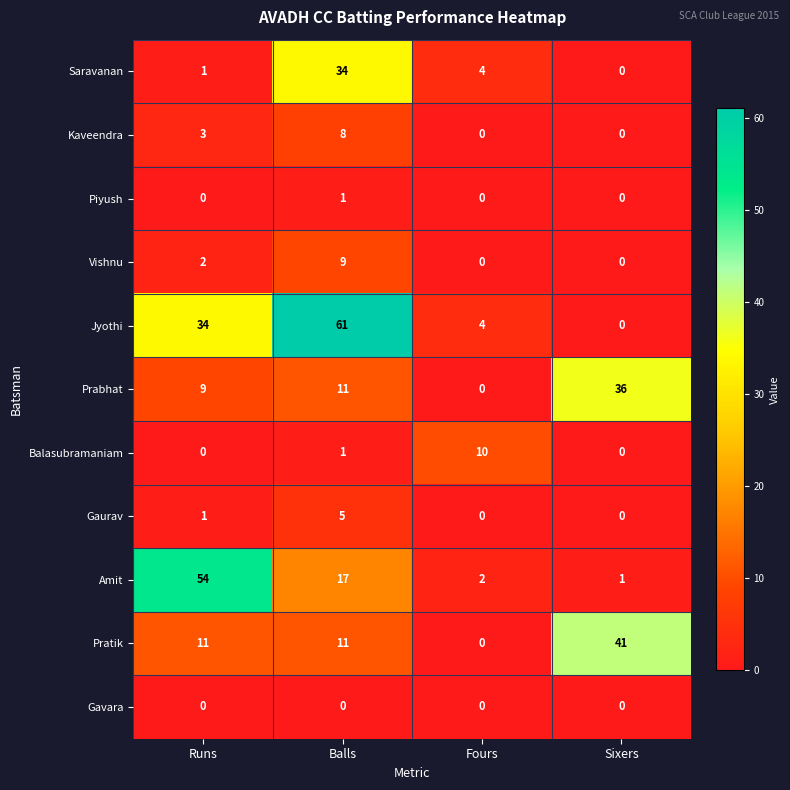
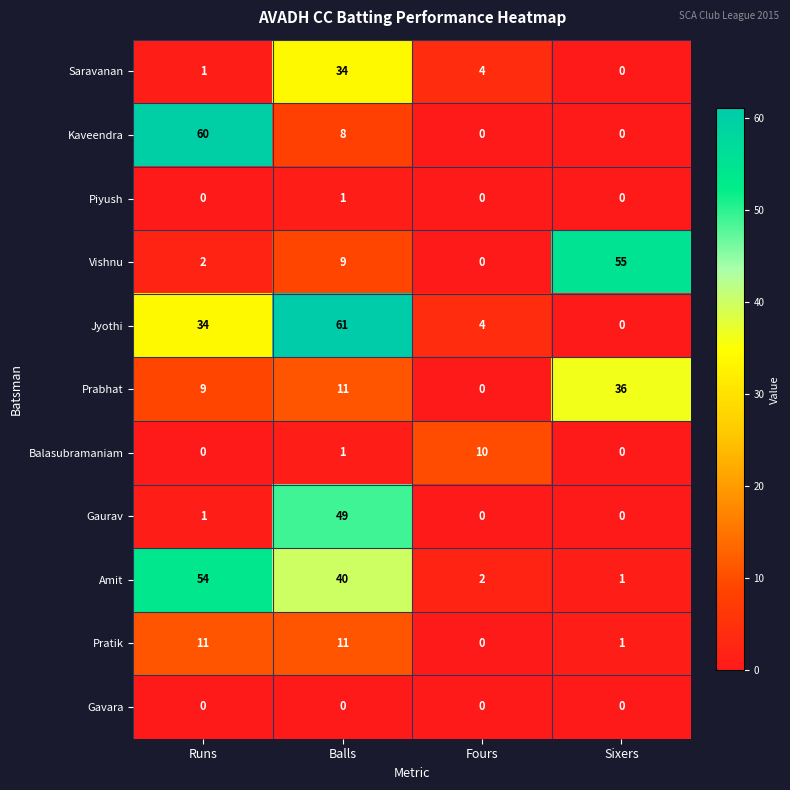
  {
    "Saravanan": {
      "Runs": 1,
      "Balls": 34,
      "Fours": 4,
      "Sixers": 0
    },
    "Kaveendra": {
-     "Runs": 3,
+     "Runs": 60,
      "Balls": 8,
      "Fours": 0,
      "Sixers": 0
    },
    "Piyush": {
      "Runs": 0,
      "Balls": 1,
      "Fours": 0,
      "Sixers": 0
    },
    "Vishnu": {
      "Runs": 2,
      "Balls": 9,
      "Fours": 0,
-     "Sixers": 0
+     "Sixers": 55
    },
    "Jyothi": {
      "Runs": 34,
      "Balls": 61,
      "Fours": 4,
      "Sixers": 0
    },
    "Prabhat": {
      "Runs": 9,
      "Balls": 11,
      "Fours": 0,
      "Sixers": 36
    },
    "Balasubramaniam": {
      "Runs": 0,
      "Balls": 1,
      "Fours": 10,
      "Sixers": 0
    },
    "Gaurav": {
      "Runs": 1,
-     "Balls": 5,
+     "Balls": 49,
      "Fours": 0,
      "Sixers": 0
    },
    "Amit": {
      "Runs": 54,
-     "Balls": 17,
+     "Balls": 40,
      "Fours": 2,
      "Sixers": 1
    },
    "Pratik": {
      "Runs": 11,
      "Balls": 11,
      "Fours": 0,
-     "Sixers": 41
+     "Sixers": 1
    },
    "Gavara": {
      "Runs": 0,
      "Balls": 0,
      "Fours": 0,
      "Sixers": 0
    }
  }
